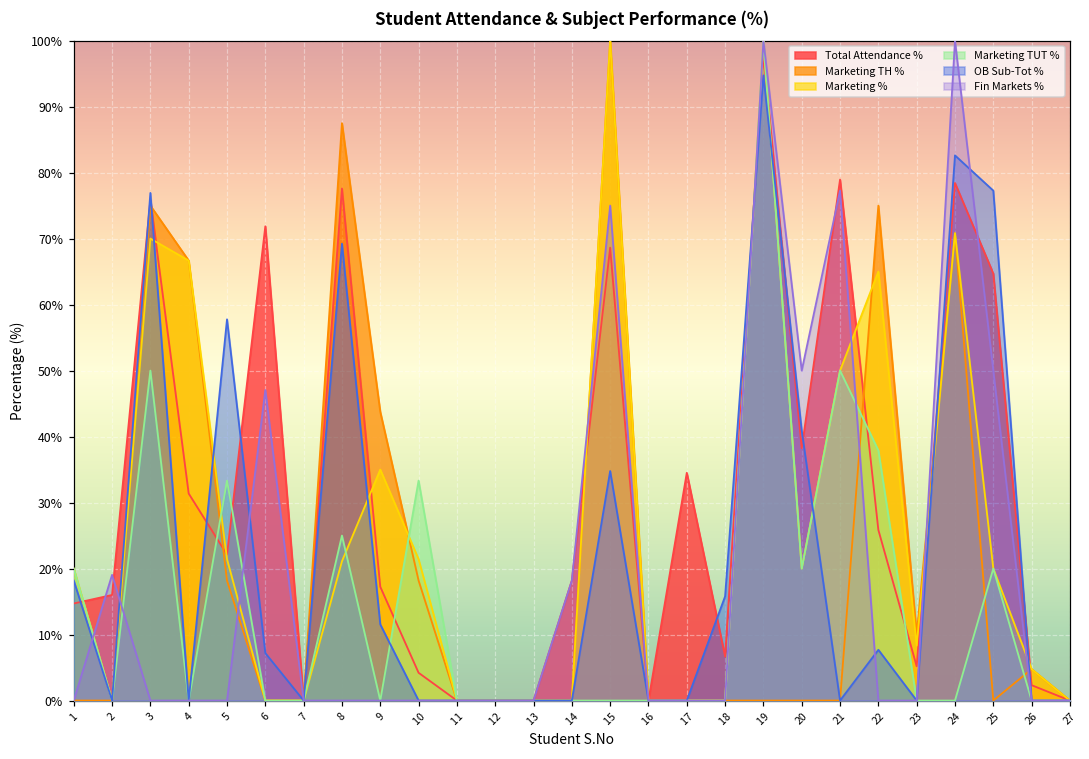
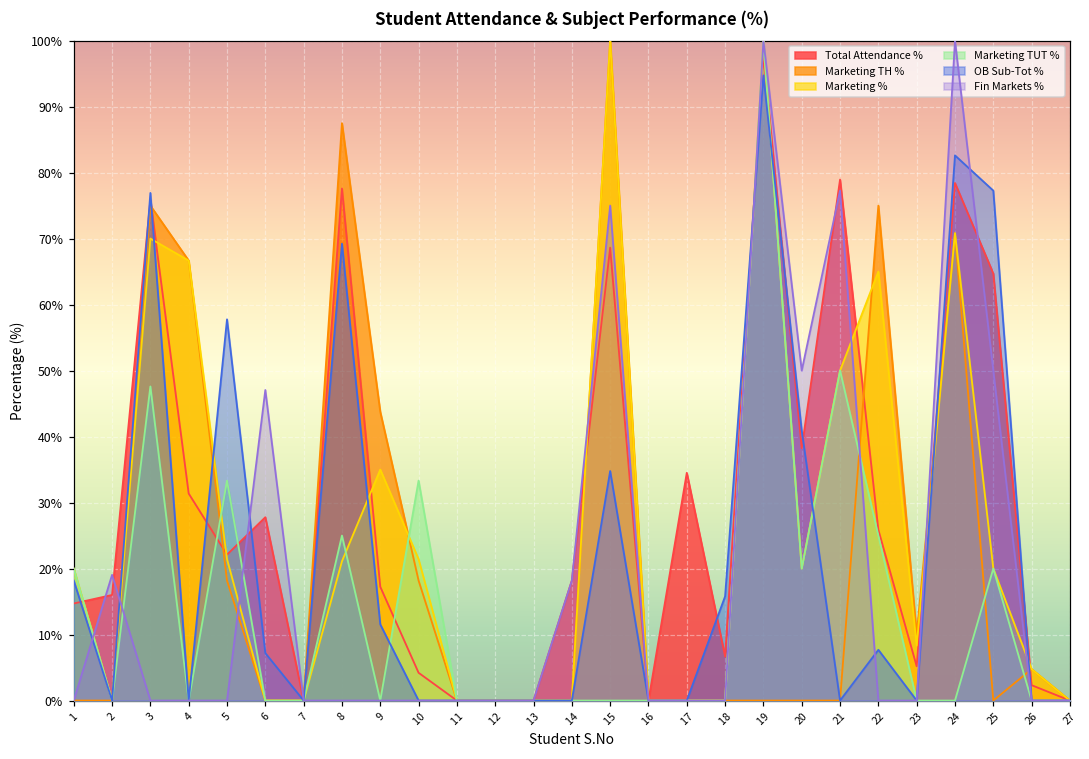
  {
    "Total Attendance %": {
      "1": "15%",
      "2": "16%",
      "3": "76%",
      "4": "31%",
      "5": "22%",
-     "6": "72%",
+     "6": "28%",
      "8": "78%",
      "9": "17%",
      "10": "4%",
      "15": "69%",
      "17": "35%",
      "18": "7%",
      "19": "98%",
      "20": "38%",
      "21": "79%",
      "22": "26%",
      "23": "5%",
      "24": "78%",
      "25": "65%",
      "26": "2%"
    },
    "Marketing TH %": {
      "3": "75%",
      "5": "18%",
      "8": "88%",
      "9": "44%",
      "10": "18%",
      "19": "0%",
      "20": "0%",
      "22": "75%",
      "23": "10%",
      "25": "0%"
    },
    "Marketing %": {
      "3": "70%",
      "5": "21%",
      "8": "21%",
      "9": "35%",
      "10": "21%",
      "22": "65%",
      "23": "8%"
    },
    "Marketing TUT %": {
-     "3": "50%",
+     "3": "48%",
      "5": "33%",
      "8": "25%",
      "10": "33%",
      "15": "0%",
-     "22": "38%",
+     "22": "25%",
      "24": "0%"
    },
    "OB Sub-Tot %": {
      "1": "18%",
      "3": "77%",
      "5": "58%",
      "6": "7%",
      "8": "69%",
      "9": "12%",
      "15": "35%",
      "18": "16%",
      "19": "95%",
      "20": "41%",
      "22": "8%",
      "24": "83%",
      "25": "77%"
    },
    "Fin Markets %": {
      "2": "19%",
      "3": "0%",
      "5": "0%",
      "6": "47%",
      "8": "0%",
      "15": "75%",
      "20": "50%",
      "21": "77%",
      "22": "0%",
      "24": "100%",
      "25": "50%"
    }
  }
